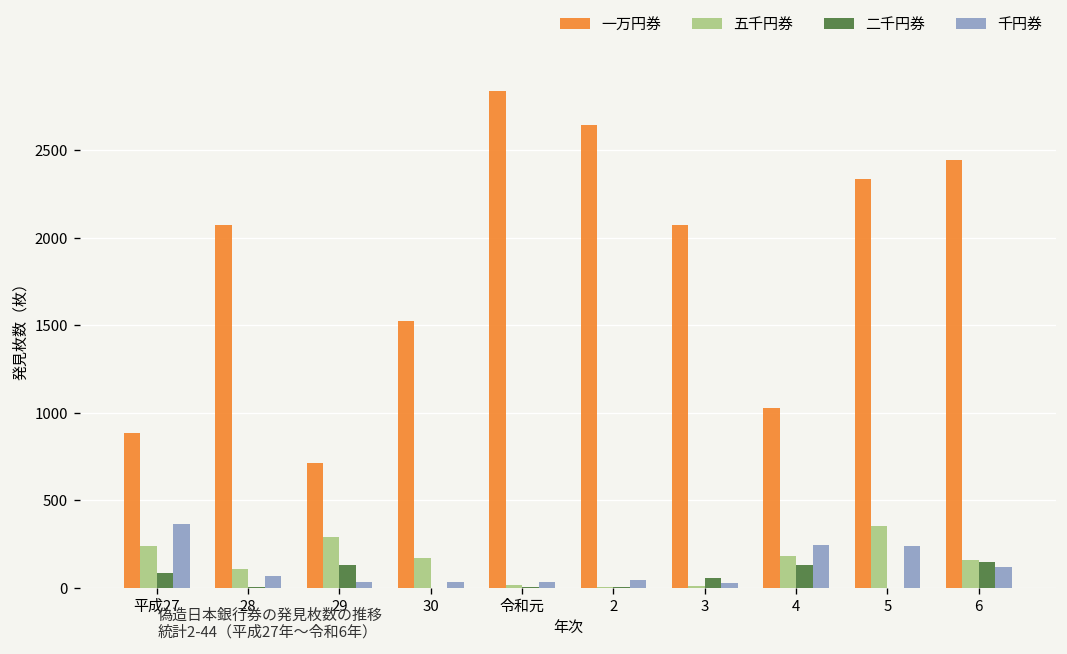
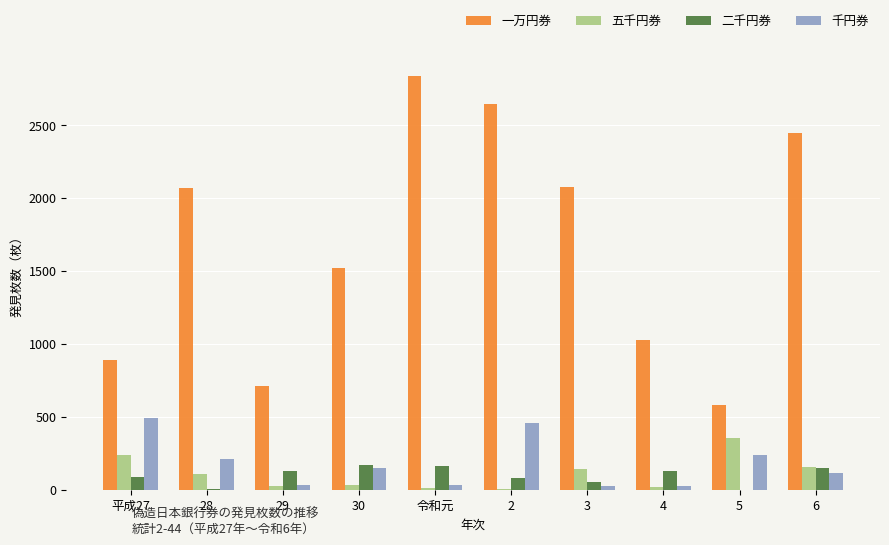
  {
    "一万円券": {
      "平成27": 890,
      "28": 2070,
      "29": 710,
      "30": 1520,
      "令和元": 2840,
      "2": 2640,
      "3": 2080,
      "4": 1030,
-     "5": 2340,
+     "5": 580,
      "6": 2450
    },
    "五千円券": {
      "平成27": 240,
      "28": 110,
-     "29": 290,
-     "30": 170,
-     "3": 10,
-     "4": 180,
+     "29": 30,
+     "30": 30,
+     "3": 140,
+     "4": 20,
      "5": 350,
      "6": 160
    },
    "二千円券": {
      "平成27": 90,
      "29": 130,
-     "30": 0,
-     "令和元": 0,
-     "2": 0,
+     "30": 170,
+     "令和元": 160,
+     "2": 80,
      "3": 60,
      "4": 130,
      "5": 0,
      "6": 150
    },
    "千円券": {
-     "平成27": 370,
-     "28": 70,
+     "平成27": 490,
+     "28": 210,
      "29": 30,
-     "30": 30,
+     "30": 150,
      "令和元": 30,
-     "2": 50,
+     "2": 460,
      "3": 20,
-     "4": 240,
+     "4": 20,
      "5": 240,
      "6": 120
    }
  }
